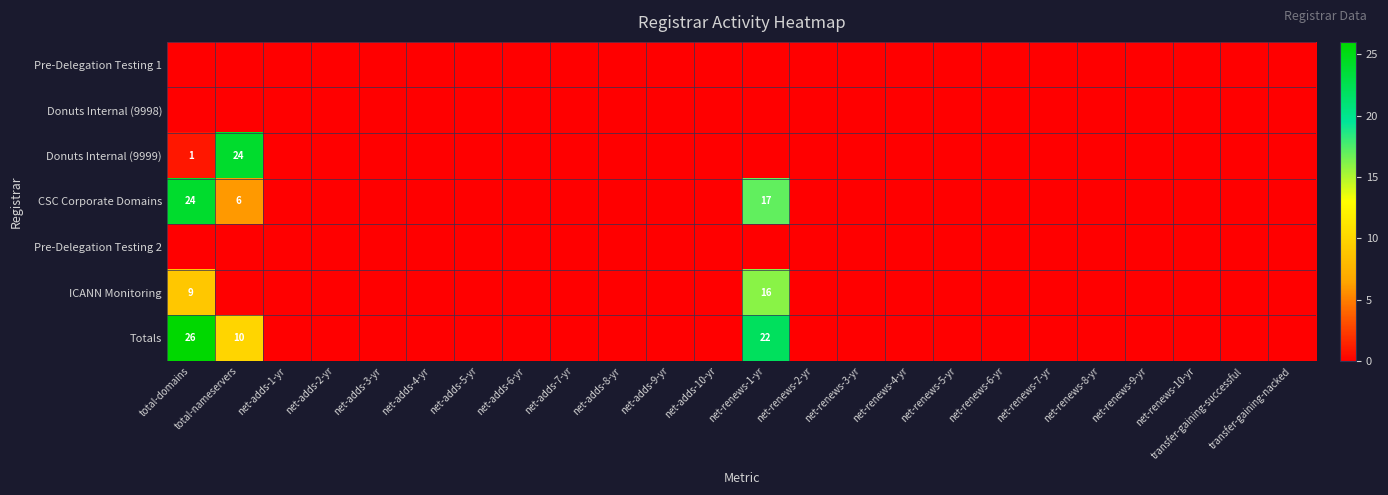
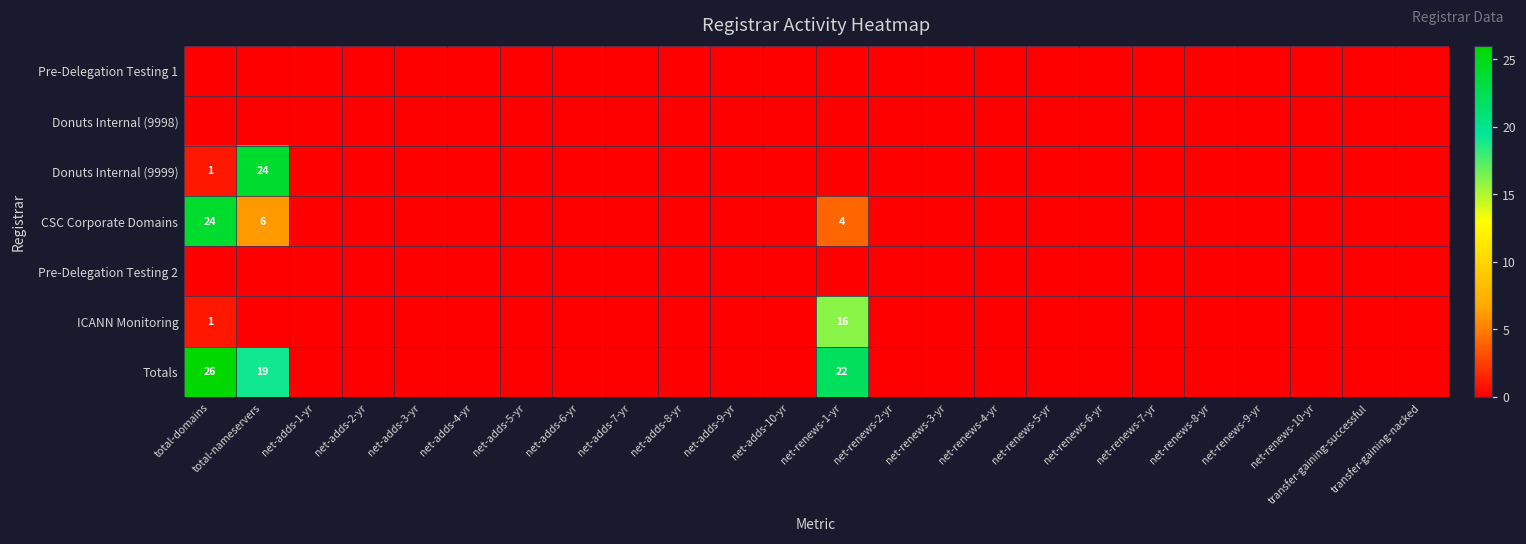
  {
    "Donuts Internal (9999)": {
      "total-domains": 1,
      "total-nameservers": 24
    },
    "CSC Corporate Domains": {
      "total-domains": 24,
      "total-nameservers": 6,
-     "net-renews-1-yr": 17
+     "net-renews-1-yr": 4
    },
    "ICANN Monitoring": {
-     "total-domains": 9,
+     "total-domains": 1,
      "net-renews-1-yr": 16
    },
    "Totals": {
      "total-domains": 26,
-     "total-nameservers": 10,
+     "total-nameservers": 19,
      "net-renews-1-yr": 22
    }
  }
